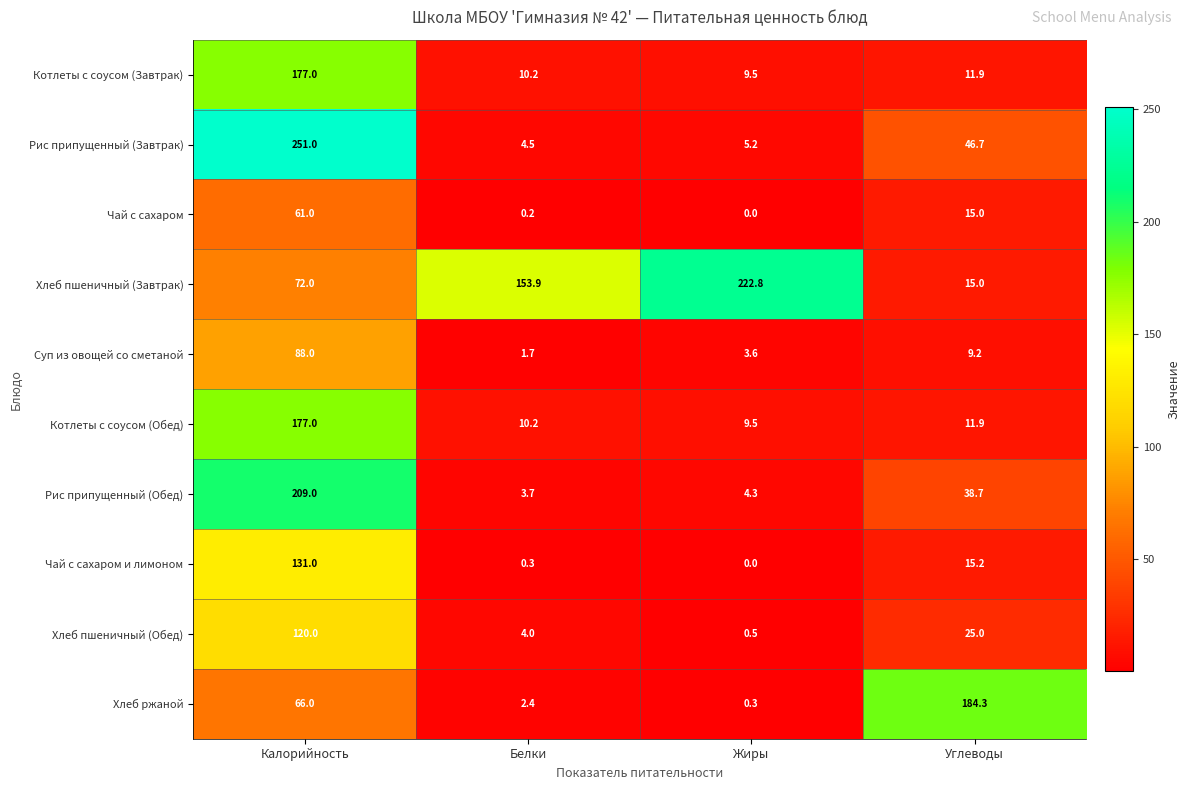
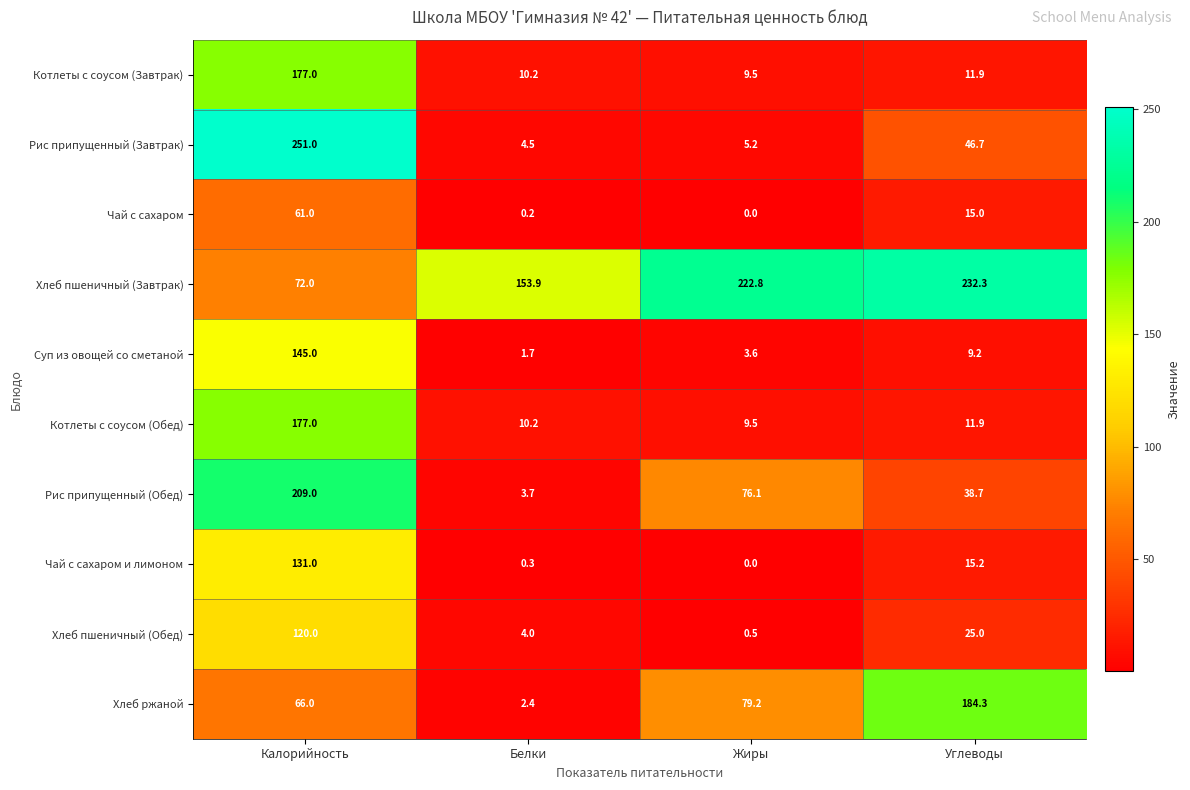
  {
    "Котлеты с соусом (Завтрак)": {
      "Калорийность": 177.0,
      "Белки": 10.2,
      "Жиры": 9.5,
      "Углеводы": 11.9
    },
    "Рис припущенный (Завтрак)": {
      "Калорийность": 251.0,
      "Белки": 4.5,
      "Жиры": 5.2,
      "Углеводы": 46.7
    },
    "Чай с сахаром": {
      "Калорийность": 61.0,
      "Белки": 0.2,
      "Жиры": 0.0,
      "Углеводы": 15.0
    },
    "Хлеб пшеничный (Завтрак)": {
      "Калорийность": 72.0,
      "Белки": 153.9,
      "Жиры": 222.8,
-     "Углеводы": 15.0
+     "Углеводы": 232.3
    },
    "Суп из овощей со сметаной": {
-     "Калорийность": 88.0,
+     "Калорийность": 145.0,
      "Белки": 1.7,
      "Жиры": 3.6,
      "Углеводы": 9.2
    },
    "Котлеты с соусом (Обед)": {
      "Калорийность": 177.0,
      "Белки": 10.2,
      "Жиры": 9.5,
      "Углеводы": 11.9
    },
    "Рис припущенный (Обед)": {
      "Калорийность": 209.0,
      "Белки": 3.7,
-     "Жиры": 4.3,
+     "Жиры": 76.1,
      "Углеводы": 38.7
    },
    "Чай с сахаром и лимоном": {
      "Калорийность": 131.0,
      "Белки": 0.3,
      "Жиры": 0.0,
      "Углеводы": 15.2
    },
    "Хлеб пшеничный (Обед)": {
      "Калорийность": 120.0,
      "Белки": 4.0,
      "Жиры": 0.5,
      "Углеводы": 25.0
    },
    "Хлеб ржаной": {
      "Калорийность": 66.0,
      "Белки": 2.4,
-     "Жиры": 0.3,
+     "Жиры": 79.2,
      "Углеводы": 184.3
    }
  }
